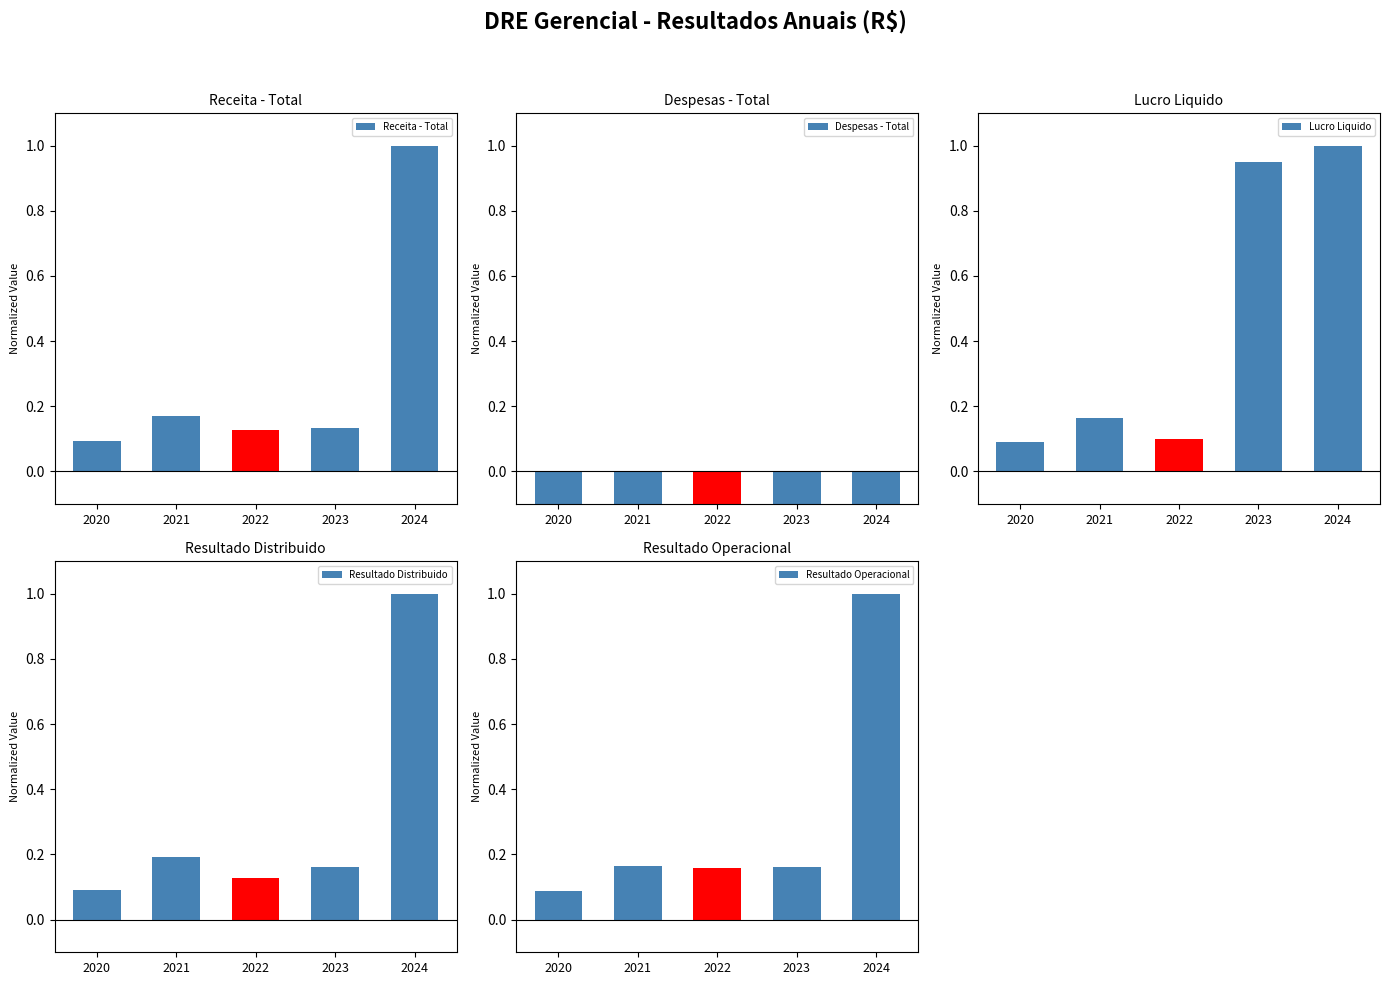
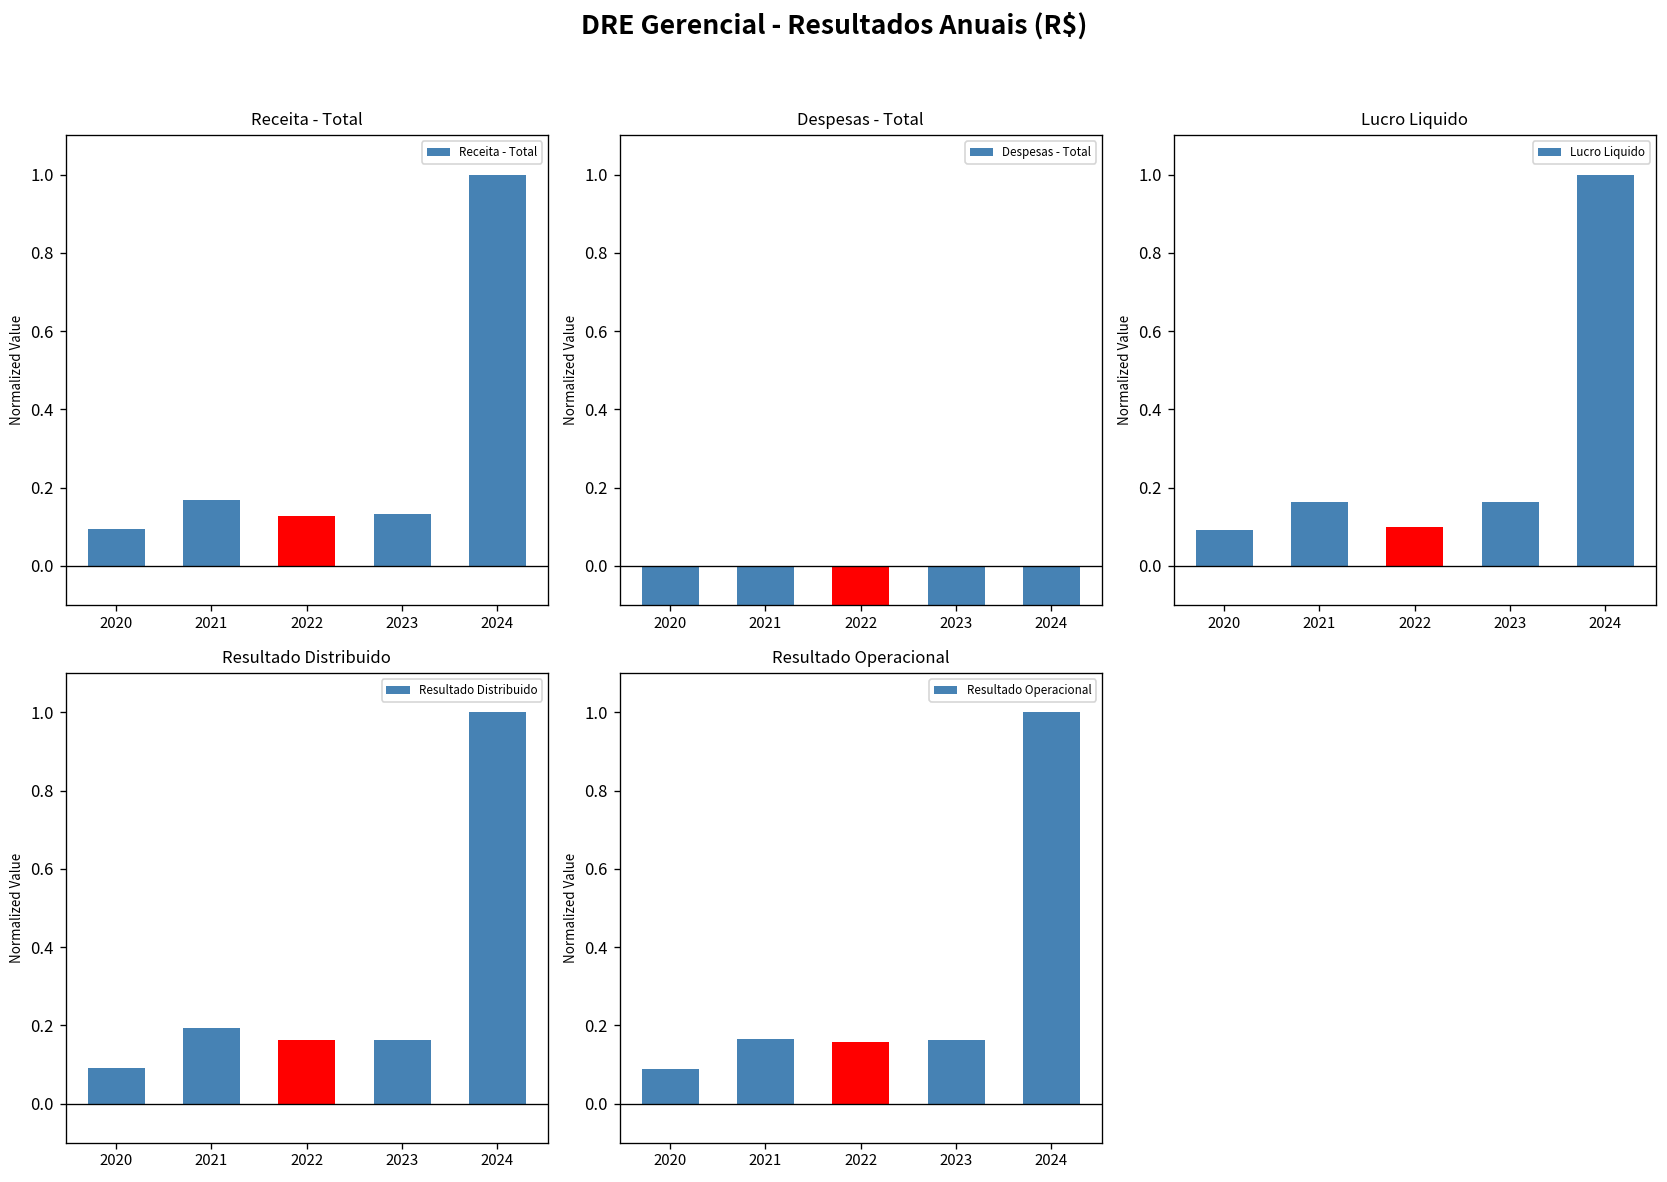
  {
    "Receita - Total": {
      "2020": 0.09,
      "2021": 0.17,
      "2022": 0.13,
      "2023": 0.13,
      "2024": 1.00
    },
    "Lucro Liquido": {
      "2020": 0.09,
      "2021": 0.16,
      "2022": 0.10,
-     "2023": 0.95,
+     "2023": 0.16,
      "2024": 1.00
    },
    "Resultado Distribuido": {
      "2020": 0.09,
      "2021": 0.19,
-     "2022": 0.13,
+     "2022": 0.16,
      "2023": 0.16,
      "2024": 1.00
    },
    "Resultado Operacional": {
      "2020": 0.09,
      "2021": 0.16,
      "2022": 0.16,
      "2023": 0.16,
      "2024": 1.00
    }
  }
